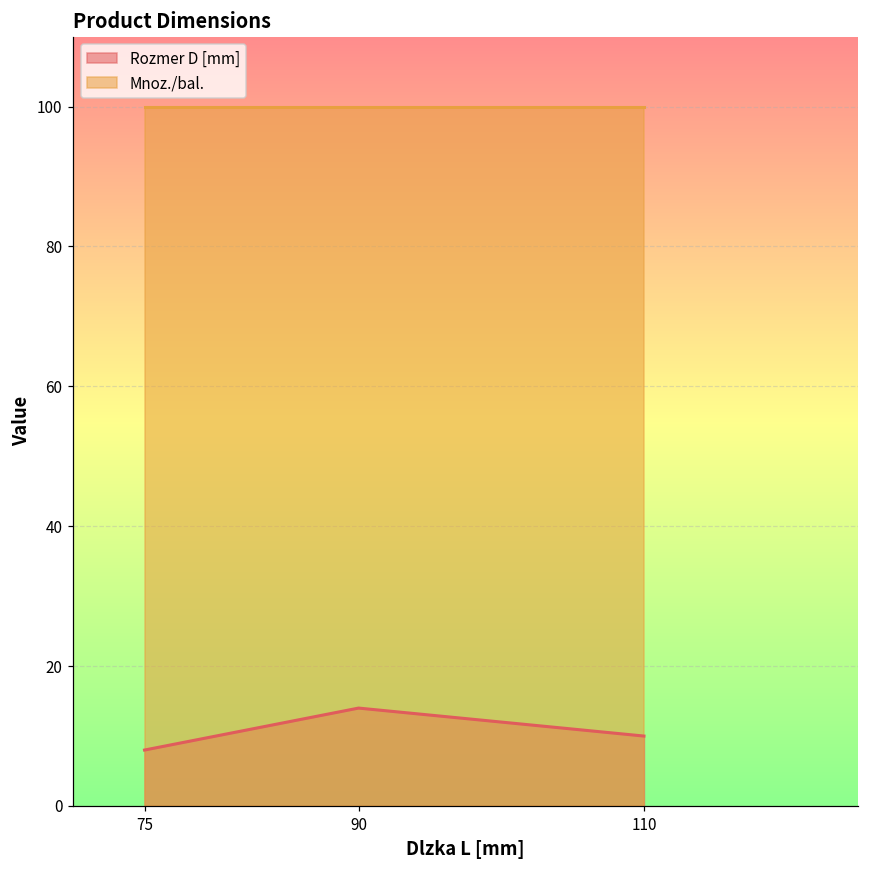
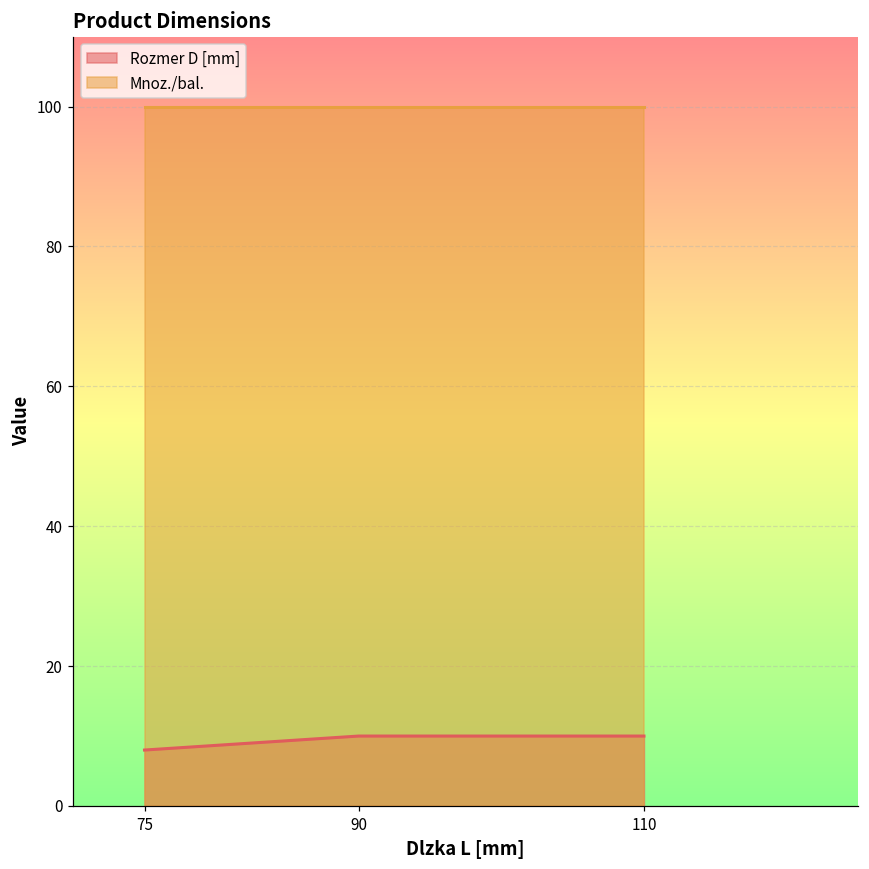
  {
    "Rozmer D [mm]": {
      "75": 8,
-     "90": 14,
+     "90": 10,
      "110": 10
    },
    "Mnoz./bal.": {
      "75": 100,
      "90": 100,
      "110": 100
    }
  }
